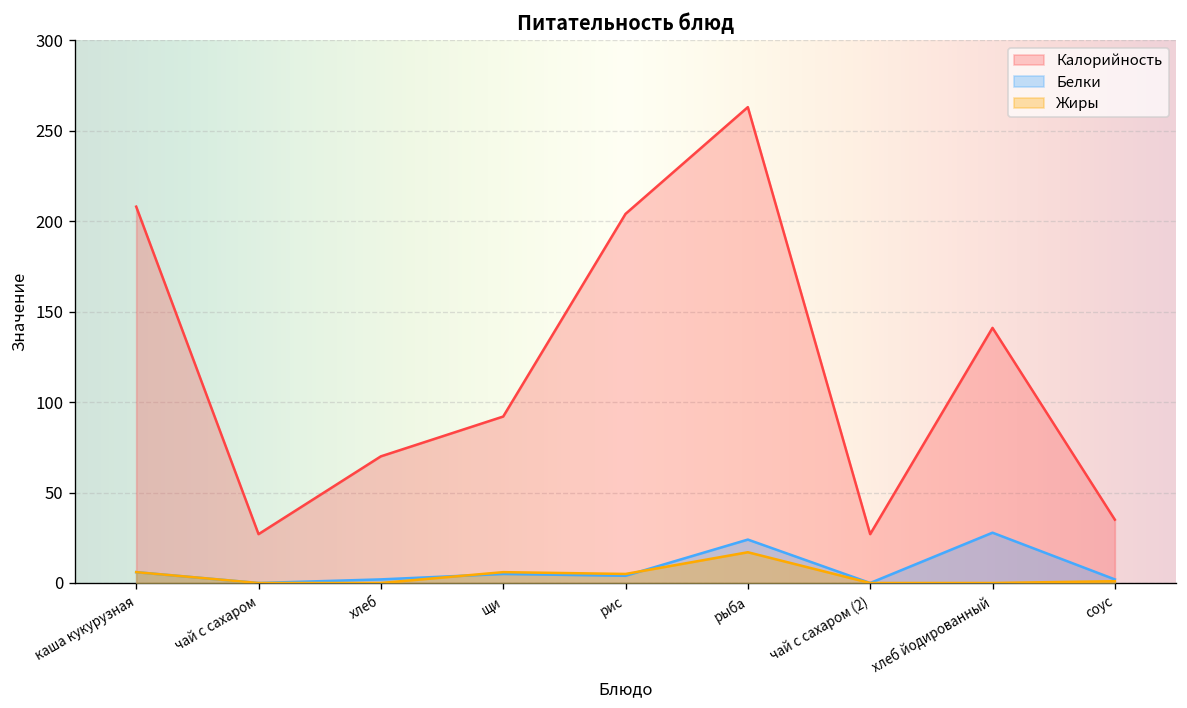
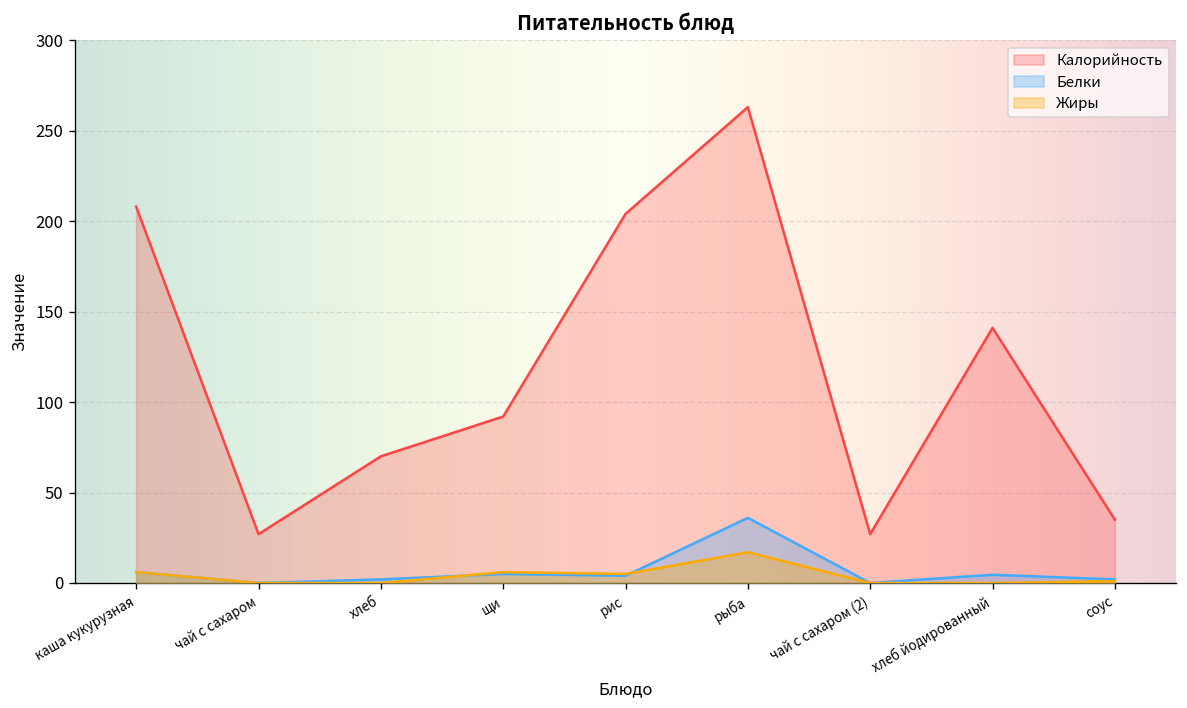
  {
    "Белки": {
      "хлеб": 2,
-     "рыба": 24,
-     "хлеб йодированный": 28
+     "рыба": 36,
+     "хлеб йодированный": 5
    }
  }
